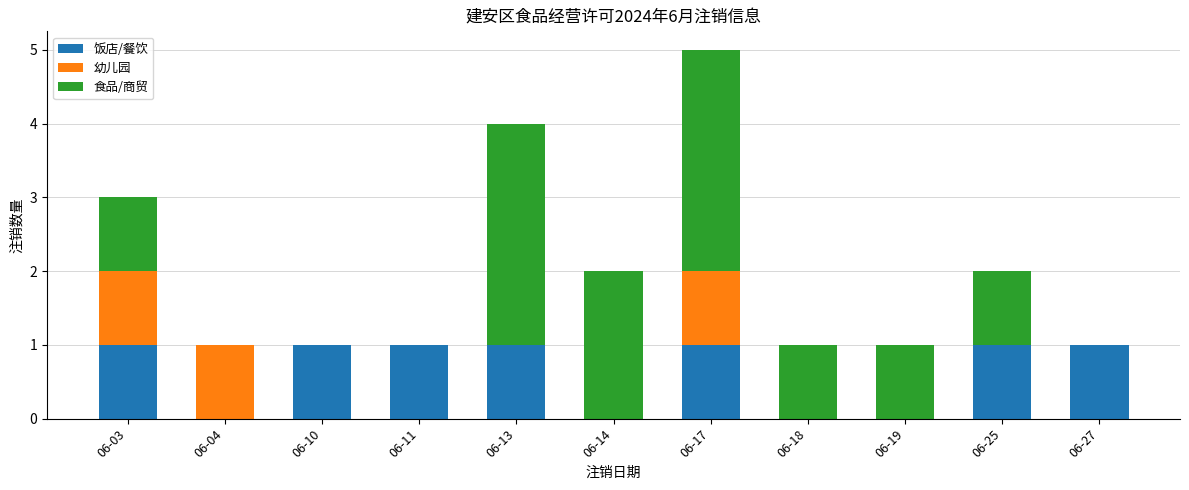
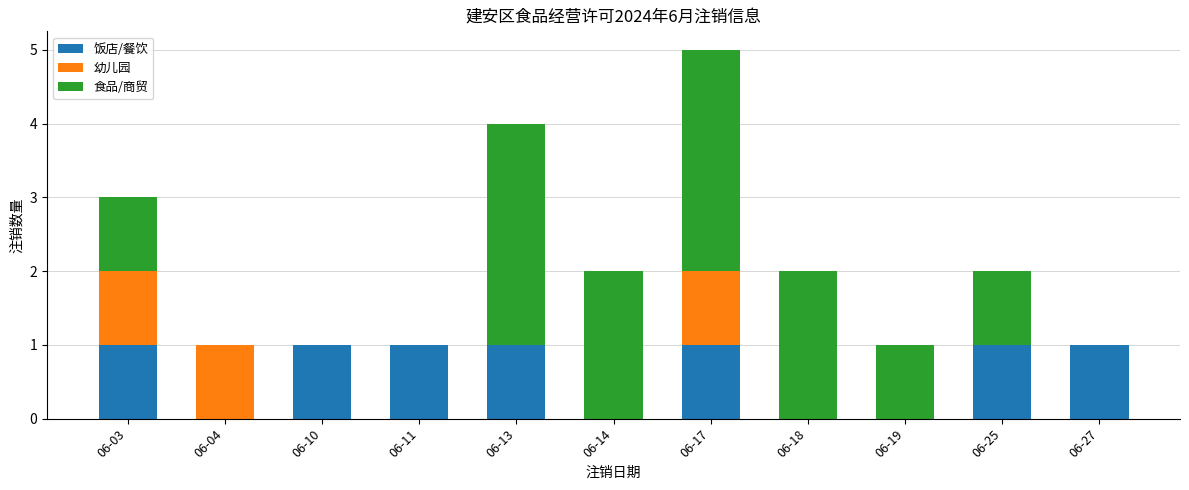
  {
    "饭店/餐饮": {
      "06-03": 1,
      "06-04": 0,
      "06-10": 1,
      "06-11": 1,
      "06-13": 1,
      "06-14": 0,
      "06-17": 1,
      "06-18": 0,
      "06-19": 0,
      "06-25": 1,
      "06-27": 1
    },
    "食品/商贸": {
      "06-03": 1,
      "06-04": 0,
      "06-10": 0,
      "06-11": 0,
      "06-13": 3,
      "06-14": 2,
      "06-17": 3,
-     "06-18": 1,
+     "06-18": 2,
      "06-19": 1,
      "06-25": 1,
      "06-27": 0
    }
  }
